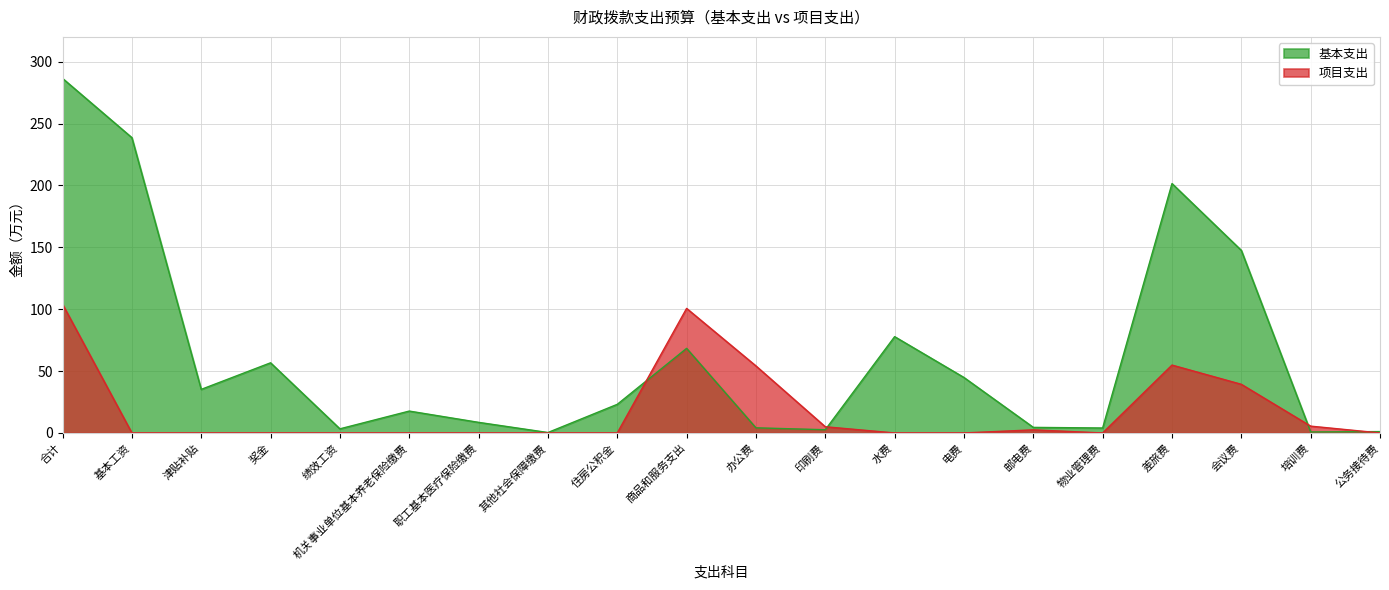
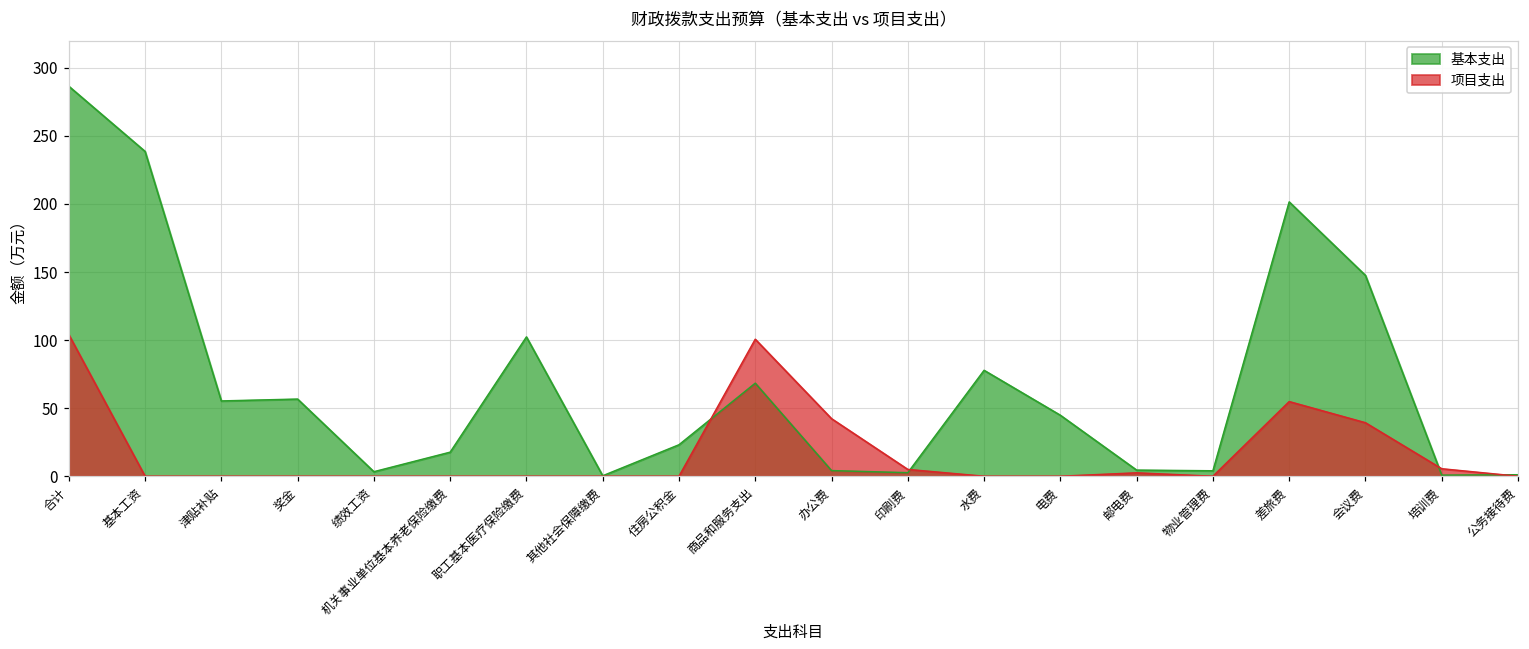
  {
    "基本支出": {
      "合计": 286,
      "基本工资": 239,
-     "津贴补贴": 35,
+     "津贴补贴": 55,
      "奖金": 57,
      "绩效工资": 3,
      "机关事业单位基本养老保险缴费": 18,
-     "职工基本医疗保险缴费": 9,
+     "职工基本医疗保险缴费": 102,
      "住房公积金": 23,
      "商品和服务支出": 68,
      "办公费": 4,
      "印刷费": 3,
      "水费": 78,
      "电费": 45,
      "物业管理费": 4,
      "差旅费": 202,
      "会议费": 148,
      "培训费": 1
    },
    "项目支出": {
      "合计": 104,
      "基本工资": 0,
      "津贴补贴": 0,
      "奖金": 0,
      "绩效工资": 0,
      "机关事业单位基本养老保险缴费": 0,
      "职工基本医疗保险缴费": 0,
      "住房公积金": 0,
      "商品和服务支出": 101,
-     "办公费": 54,
+     "办公费": 42,
      "印刷费": 5,
      "水费": 0,
      "电费": 0,
      "物业管理费": 0,
      "差旅费": 55,
      "会议费": 39,
      "培训费": 6
    }
  }
